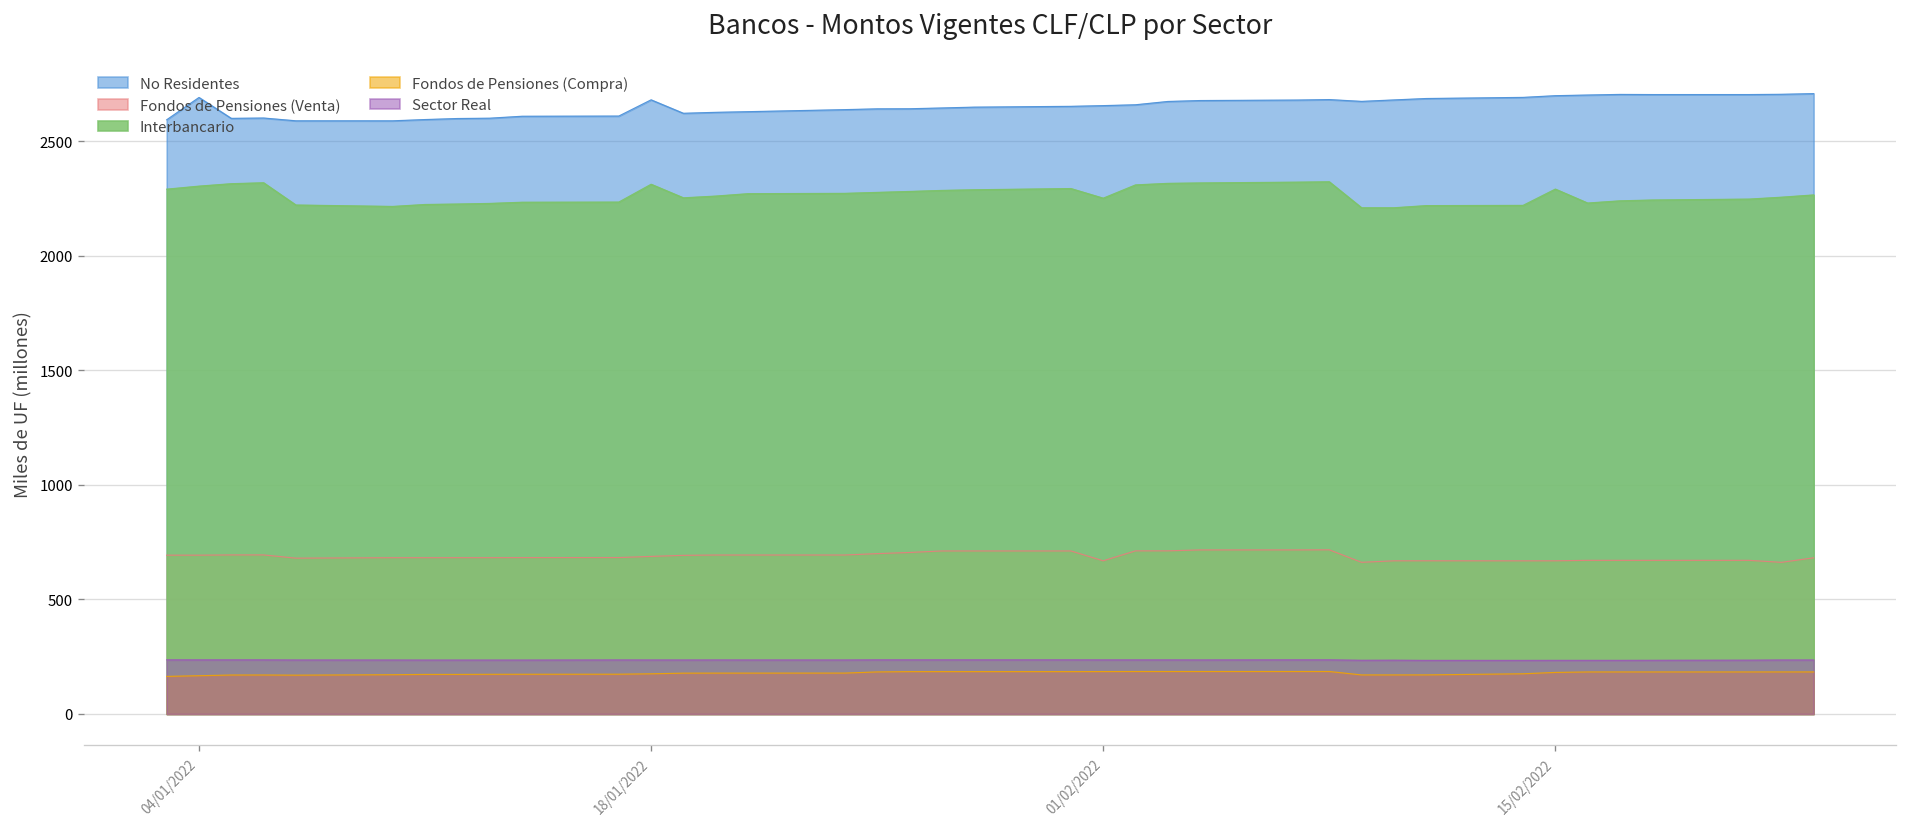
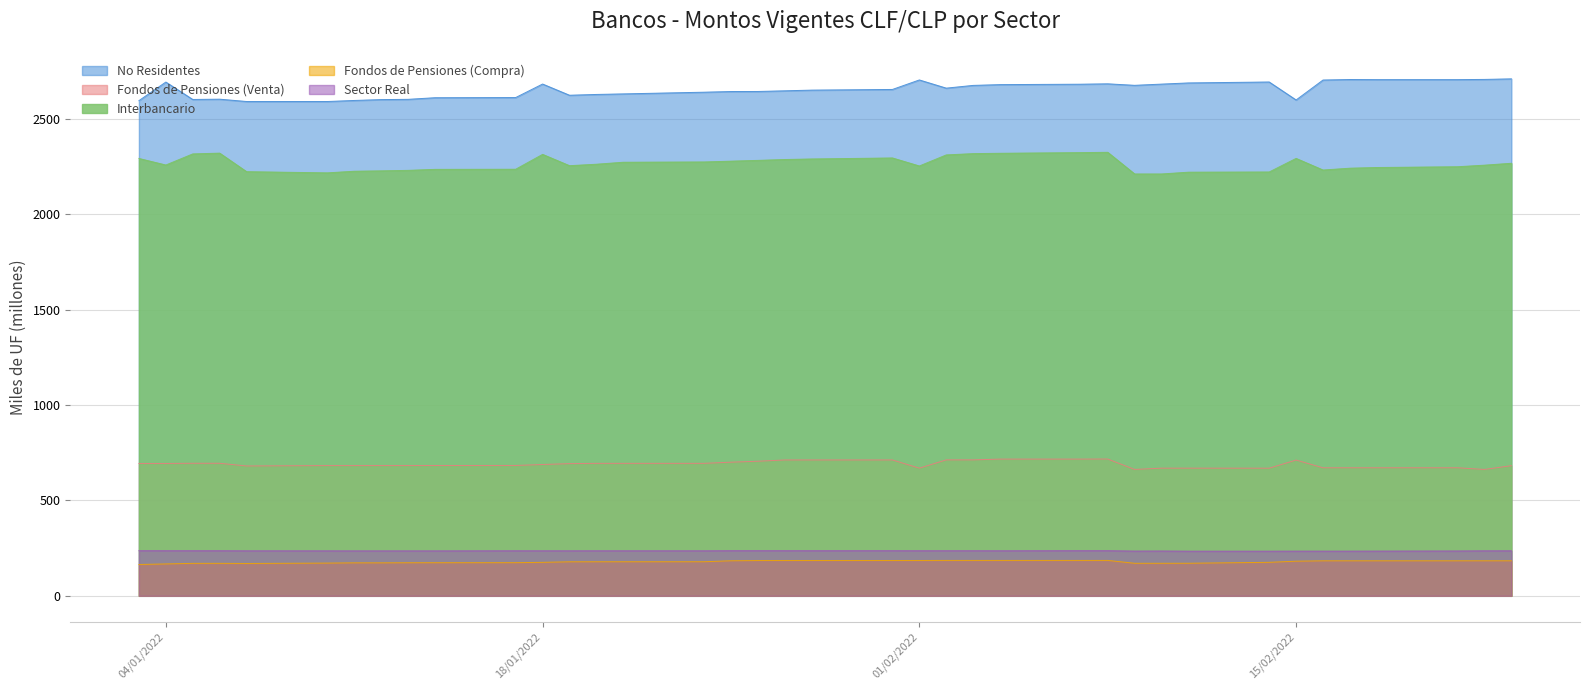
  {
    "No Residentes": {
      "04/01/2022": 2690,
      "18/01/2022": 2680,
-     "01/02/2022": 2660,
-     "15/02/2022": 2700
+     "01/02/2022": 2700,
+     "15/02/2022": 2600
    },
    "Fondos de Pensiones (Venta)": {
      "04/01/2022": 690,
      "18/01/2022": 690,
      "01/02/2022": 670,
-     "15/02/2022": 670
+     "15/02/2022": 710
    },
    "Interbancario": {
-     "04/01/2022": 2310,
+     "04/01/2022": 2260,
      "18/01/2022": 2310,
      "01/02/2022": 2250,
      "15/02/2022": 2290
    },
    "Fondos de Pensiones (Compra)": {
      "04/01/2022": 170,
      "18/01/2022": 180,
      "01/02/2022": 190,
      "15/02/2022": 180
    },
    "Sector Real": {
      "04/01/2022": 240,
      "18/01/2022": 240,
      "01/02/2022": 240,
      "15/02/2022": 230
    }
  }
